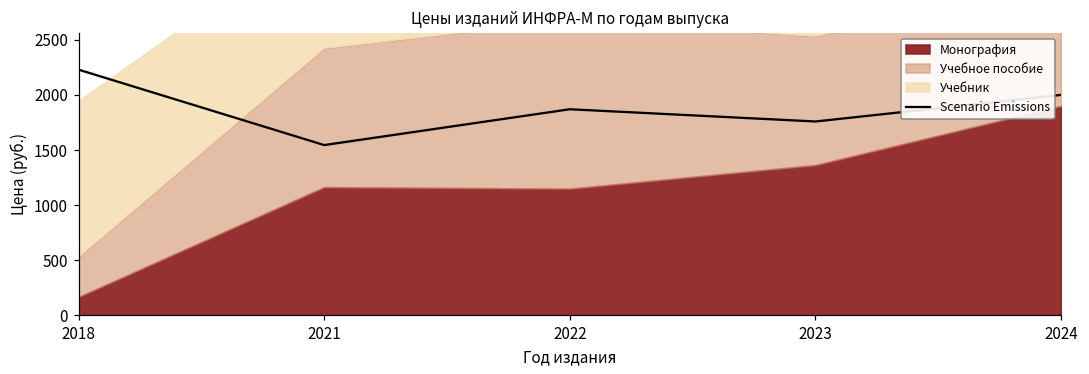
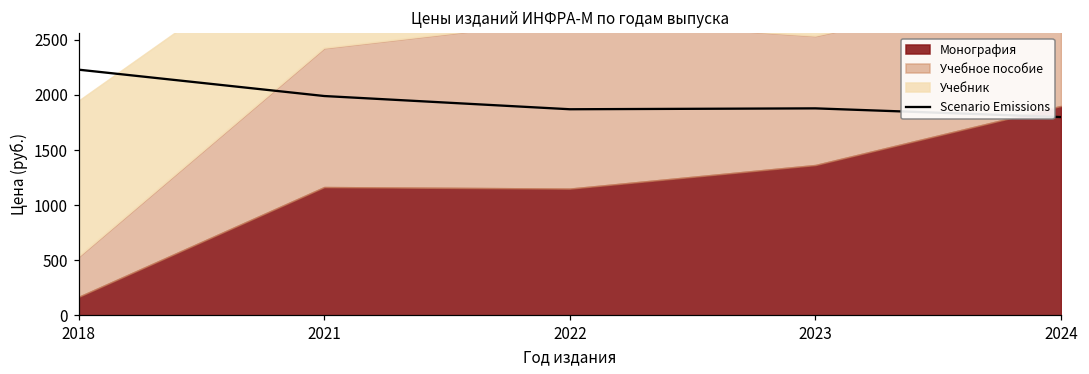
  {
    "Scenario Emissions": {
      "2018": 2230,
-     "2021": 1550,
+     "2021": 1990,
      "2022": 1870,
-     "2023": 1760,
-     "2024": 2000
+     "2023": 1880,
+     "2024": 1800
    },
    "Монография": {
      "2018": 170,
      "2021": 1160,
      "2022": 1150,
      "2023": 1360,
      "2024": 1900
    },
    "Учебное пособие": {
      "2018": 360,
      "2021": 1260,
      "2023": 1170
    },
    "Учебник": {
      "2018": 1410
    }
  }
